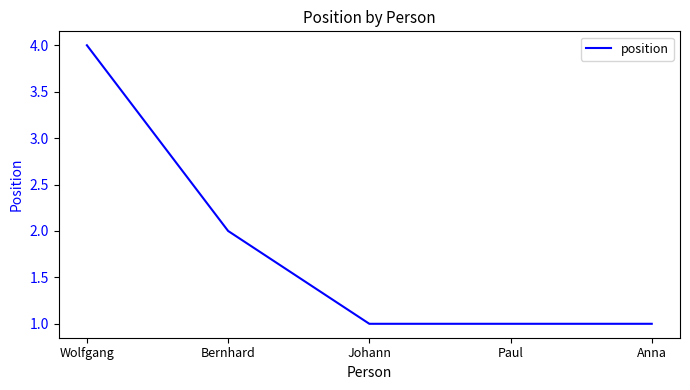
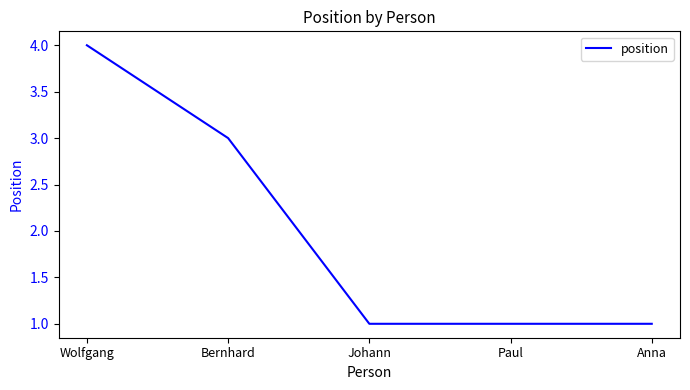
  {
    "Wolfgang": 4,
-   "Bernhard": 2,
+   "Bernhard": 3,
    "Johann": 1,
    "Paul": 1,
    "Anna": 1
  }
